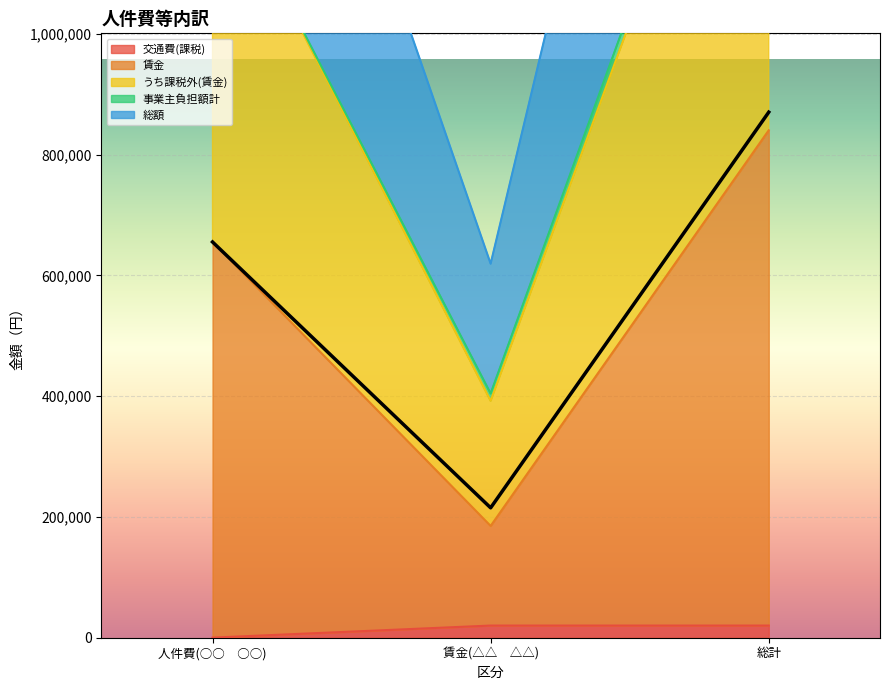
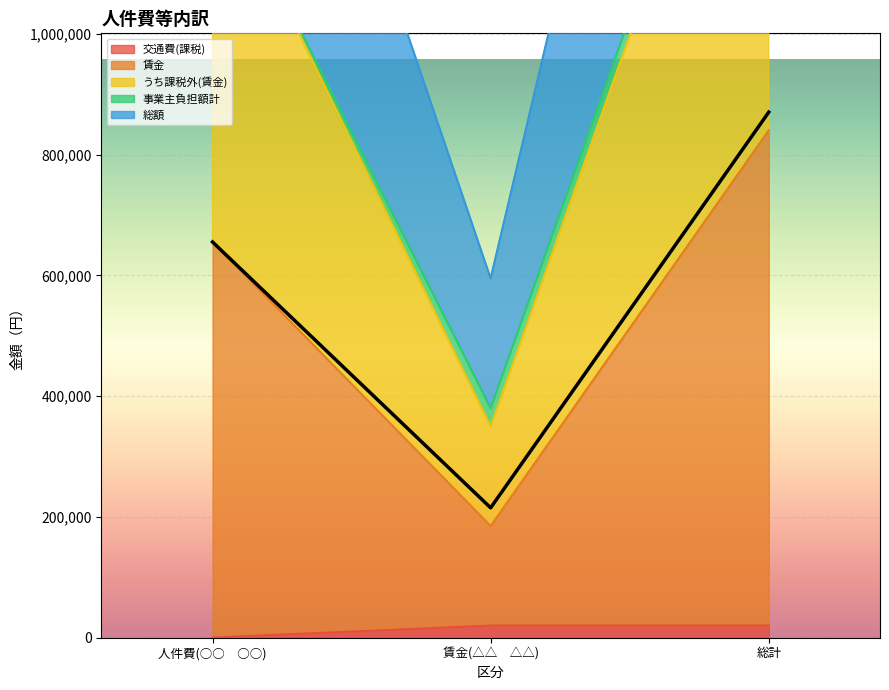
  {
    "うち課税外(賃金)": {
-     "賃金(△△ △△)": "210,000"
+     "賃金(△△ △△)": "170,000"
    },
    "事業主負担額計": {
-     "賃金(△△ △△)": "10,000"
+     "賃金(△△ △△)": "30,000"
    },
    "総額": {
      "賃金(△△ △△)": "220,000"
    }
  }
